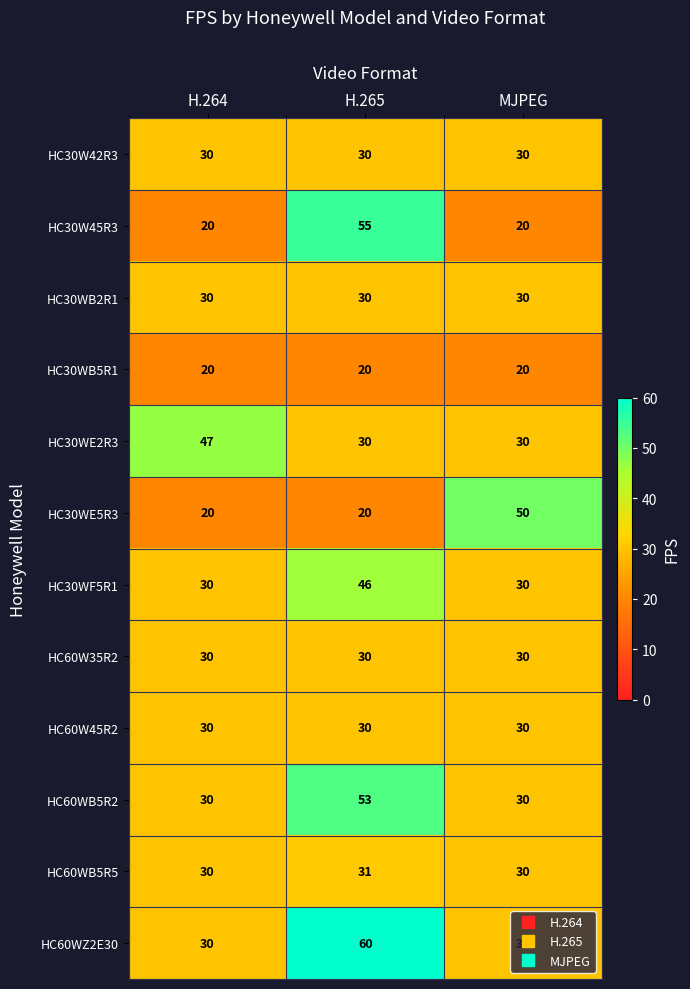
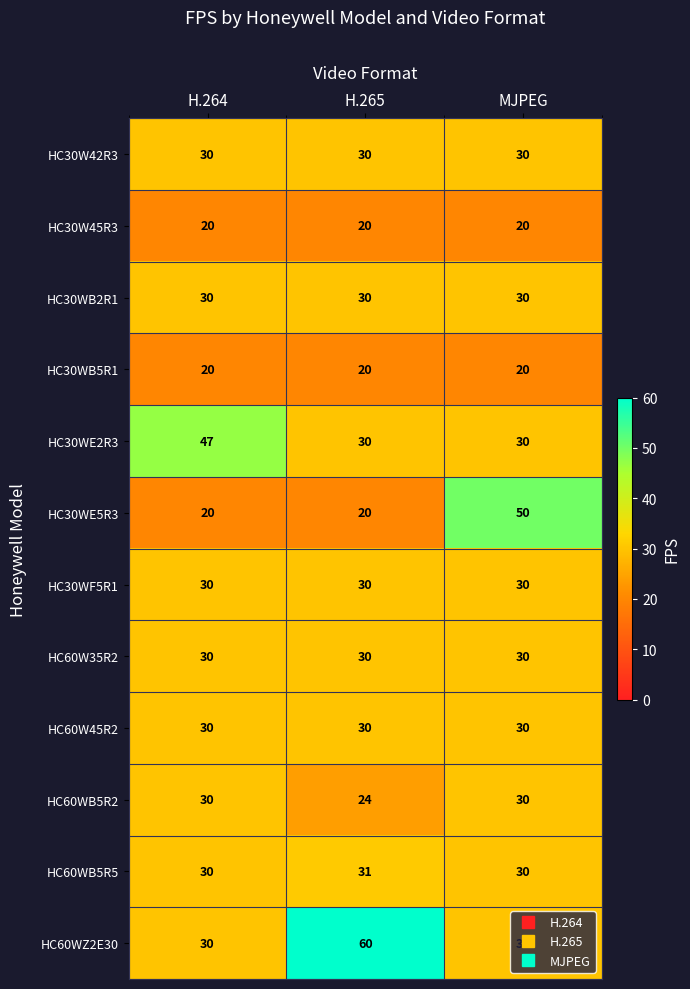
  {
    "HC30W42R3": {
      "H.264": 30,
      "H.265": 30,
      "MJPEG": 30
    },
    "HC30W45R3": {
      "H.264": 20,
-     "H.265": 55,
+     "H.265": 20,
      "MJPEG": 20
    },
    "HC30WB2R1": {
      "H.264": 30,
      "H.265": 30,
      "MJPEG": 30
    },
    "HC30WB5R1": {
      "H.264": 20,
      "H.265": 20,
      "MJPEG": 20
    },
    "HC30WE2R3": {
      "H.264": 47,
      "H.265": 30,
      "MJPEG": 30
    },
    "HC30WE5R3": {
      "H.264": 20,
      "H.265": 20,
      "MJPEG": 50
    },
    "HC30WF5R1": {
      "H.264": 30,
-     "H.265": 46,
+     "H.265": 30,
      "MJPEG": 30
    },
    "HC60W35R2": {
      "H.264": 30,
      "H.265": 30,
      "MJPEG": 30
    },
    "HC60W45R2": {
      "H.264": 30,
      "H.265": 30,
      "MJPEG": 30
    },
    "HC60WB5R2": {
      "H.264": 30,
-     "H.265": 53,
+     "H.265": 24,
      "MJPEG": 30
    },
    "HC60WB5R5": {
      "H.264": 30,
      "H.265": 31,
      "MJPEG": 30
    },
    "HC60WZ2E30": {
      "H.264": 30,
      "H.265": 60
    }
  }
